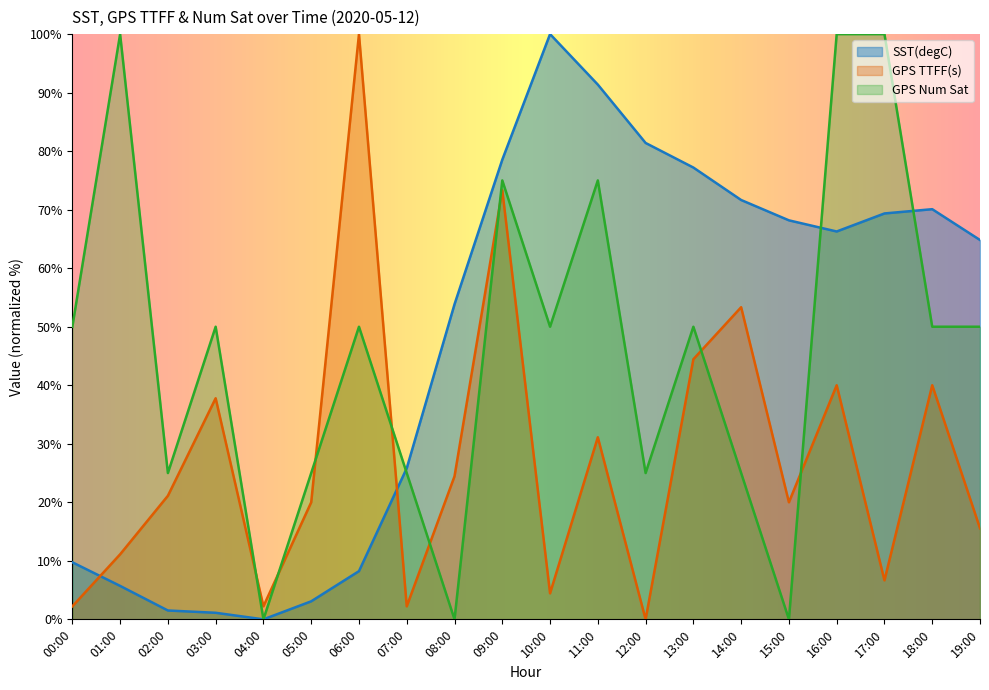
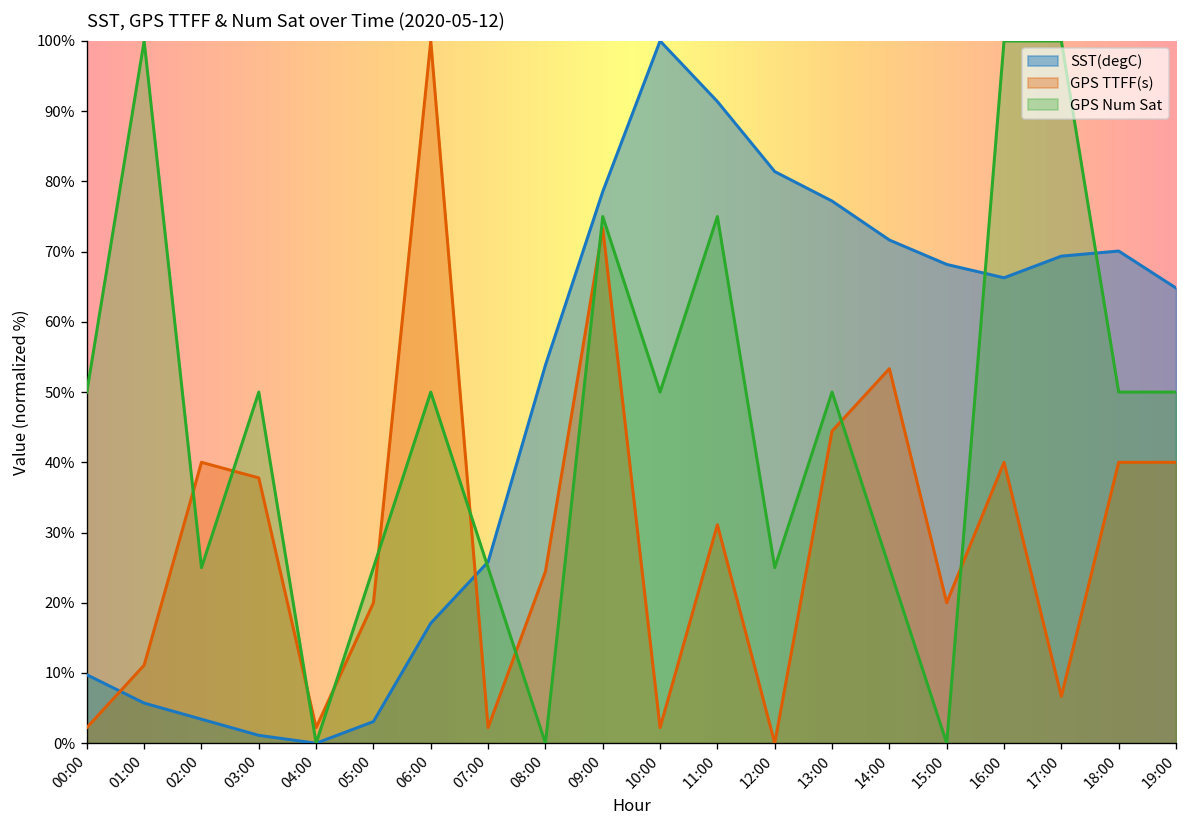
  {
    "SST(degC)": {
      "00:00": "10%",
      "01:00": "6%",
-     "02:00": "2%",
+     "02:00": "3%",
      "03:00": "1%",
      "05:00": "3%",
-     "06:00": "8%",
+     "06:00": "17%",
      "07:00": "26%",
      "08:00": "54%",
      "09:00": "79%",
      "10:00": "100%",
      "11:00": "91%",
      "12:00": "81%",
      "13:00": "77%",
      "14:00": "72%",
      "15:00": "68%",
      "16:00": "66%",
      "17:00": "69%",
      "18:00": "70%",
      "19:00": "65%"
    },
    "GPS TTFF(s)": {
      "00:00": "2%",
      "01:00": "11%",
-     "02:00": "21%",
+     "02:00": "40%",
      "03:00": "38%",
      "04:00": "2%",
      "05:00": "20%",
      "06:00": "100%",
      "07:00": "2%",
      "08:00": "24%",
      "09:00": "73%",
-     "10:00": "4%",
+     "10:00": "2%",
      "11:00": "31%",
      "12:00": "0%",
      "13:00": "44%",
      "14:00": "53%",
      "15:00": "20%",
      "16:00": "40%",
      "17:00": "7%",
      "18:00": "40%",
-     "19:00": "16%"
+     "19:00": "40%"
    },
    "GPS Num Sat": {
      "00:00": "50%",
      "01:00": "100%",
      "02:00": "25%",
      "03:00": "50%",
      "05:00": "25%",
      "06:00": "50%",
      "07:00": "25%",
      "08:00": "0%",
      "09:00": "75%",
      "10:00": "50%",
      "11:00": "75%",
      "12:00": "25%",
      "13:00": "50%",
      "14:00": "25%",
      "15:00": "0%",
      "16:00": "100%",
      "17:00": "100%",
      "18:00": "50%",
      "19:00": "50%"
    }
  }
